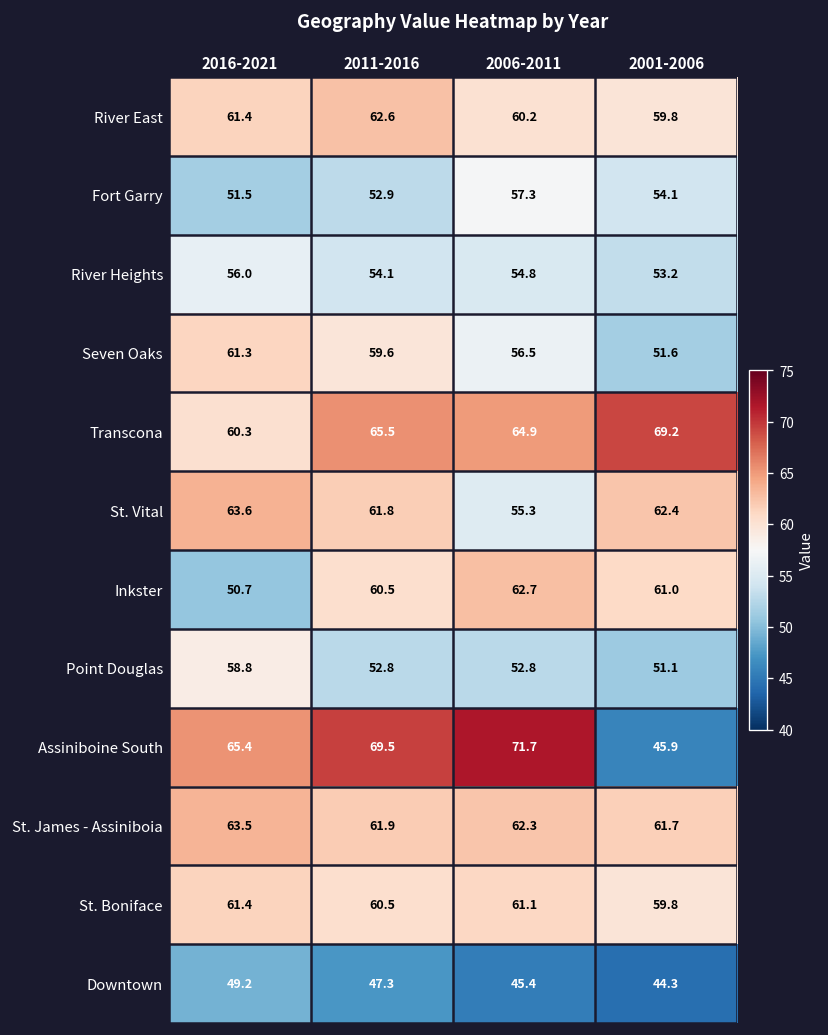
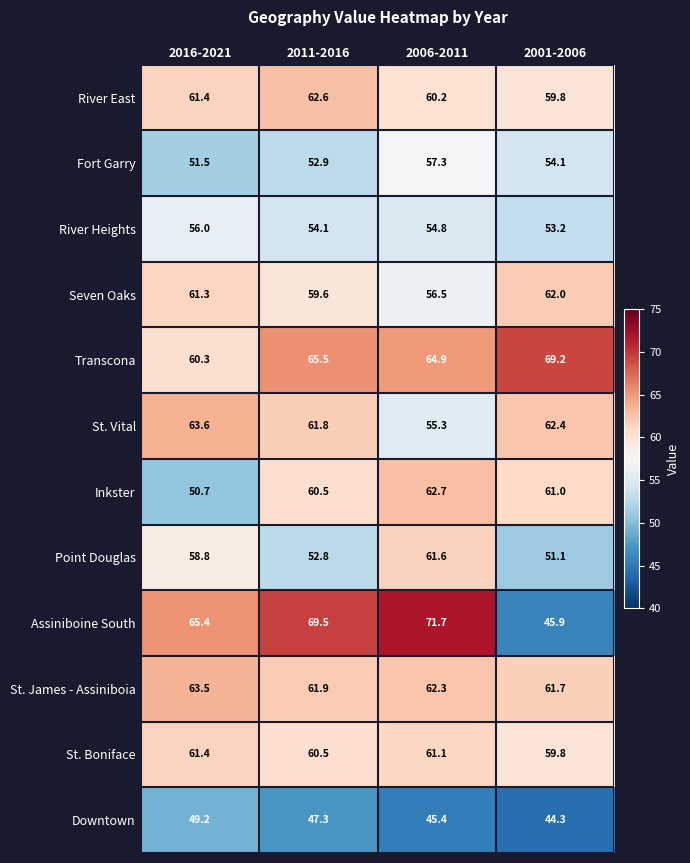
  {
    "River East": {
      "2016-2021": 61.4,
      "2011-2016": 62.6,
      "2006-2011": 60.2,
      "2001-2006": 59.8
    },
    "Fort Garry": {
      "2016-2021": 51.5,
      "2011-2016": 52.9,
      "2006-2011": 57.3,
      "2001-2006": 54.1
    },
    "River Heights": {
      "2016-2021": 56.0,
      "2011-2016": 54.1,
      "2006-2011": 54.8,
      "2001-2006": 53.2
    },
    "Seven Oaks": {
      "2016-2021": 61.3,
      "2011-2016": 59.6,
      "2006-2011": 56.5,
-     "2001-2006": 51.6
+     "2001-2006": 62.0
    },
    "Transcona": {
      "2016-2021": 60.3,
      "2011-2016": 65.5,
      "2006-2011": 64.9,
      "2001-2006": 69.2
    },
    "St. Vital": {
      "2016-2021": 63.6,
      "2011-2016": 61.8,
      "2006-2011": 55.3,
      "2001-2006": 62.4
    },
    "Inkster": {
      "2016-2021": 50.7,
      "2011-2016": 60.5,
      "2006-2011": 62.7,
      "2001-2006": 61.0
    },
    "Point Douglas": {
      "2016-2021": 58.8,
      "2011-2016": 52.8,
-     "2006-2011": 52.8,
+     "2006-2011": 61.6,
      "2001-2006": 51.1
    },
    "Assiniboine South": {
      "2016-2021": 65.4,
      "2011-2016": 69.5,
      "2006-2011": 71.7,
      "2001-2006": 45.9
    },
    "St. James - Assiniboia": {
      "2016-2021": 63.5,
      "2011-2016": 61.9,
      "2006-2011": 62.3,
      "2001-2006": 61.7
    },
    "St. Boniface": {
      "2016-2021": 61.4,
      "2011-2016": 60.5,
      "2006-2011": 61.1,
      "2001-2006": 59.8
    },
    "Downtown": {
      "2016-2021": 49.2,
      "2011-2016": 47.3,
      "2006-2011": 45.4,
      "2001-2006": 44.3
    }
  }
